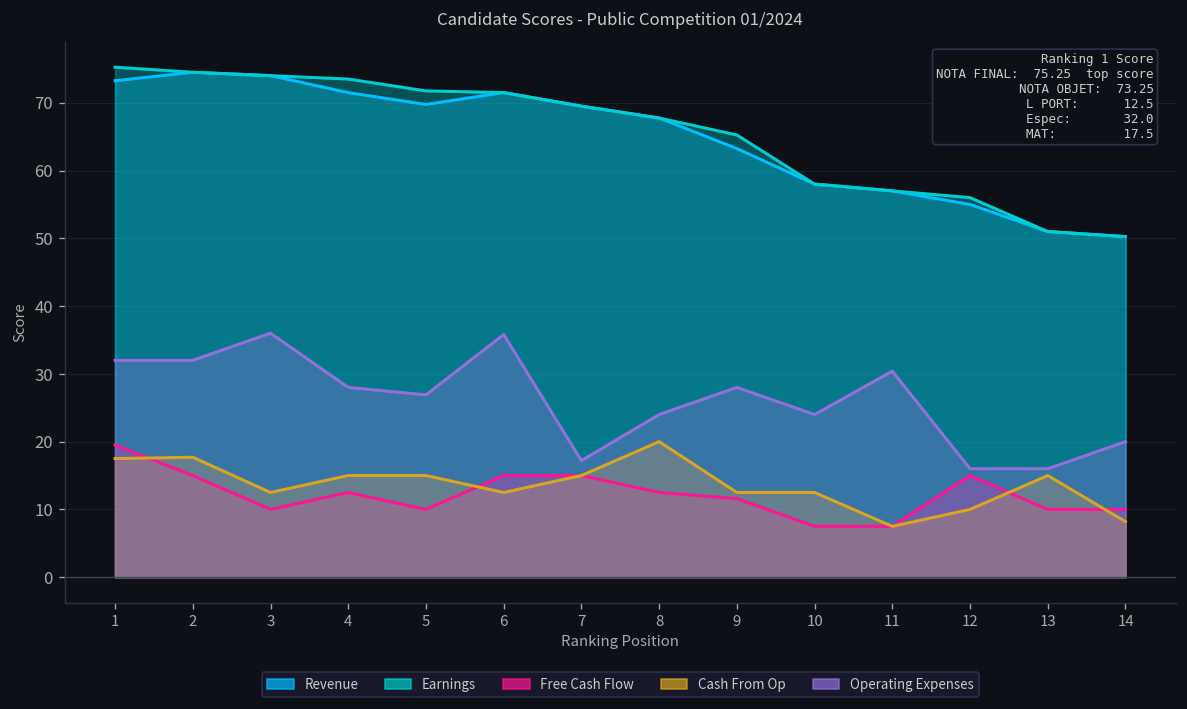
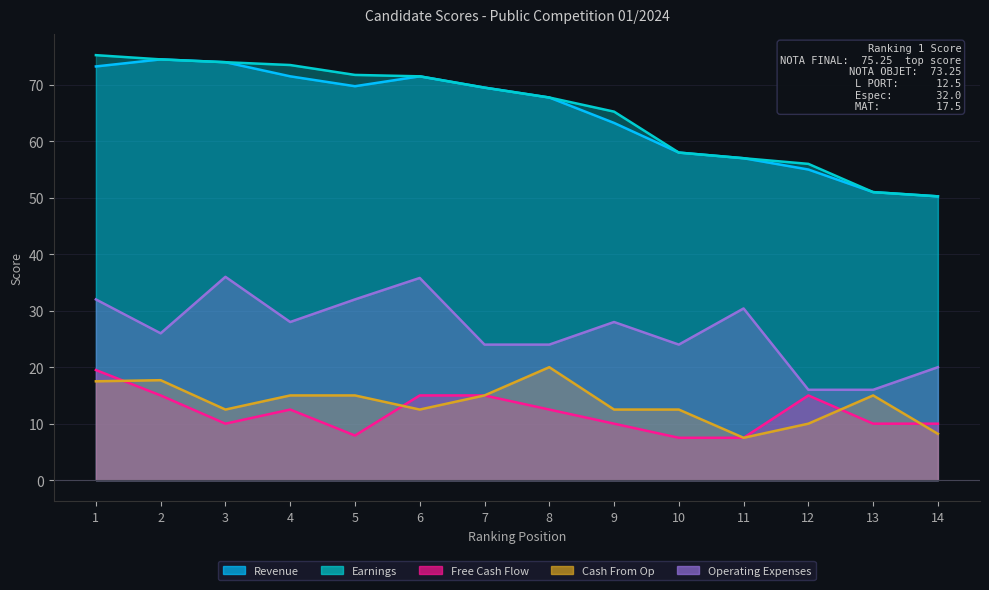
  {
    "Free Cash Flow": {
      "1": 20,
      "2": 15,
      "3": 10,
      "4": 13,
-     "5": 10,
+     "5": 8,
      "6": 15,
      "8": 13,
-     "9": 12,
+     "9": 10,
      "10": 8,
      "12": 15,
      "13": 10,
      "14": 10
    },
    "Cash From Op": {
      "1": 18,
      "2": 18,
      "3": 13,
      "4": 15,
      "5": 15,
      "6": 13,
      "8": 20,
      "9": 13,
      "10": 13,
      "12": 10,
      "13": 15,
      "14": 8
    },
    "Operating Expenses": {
      "1": 32,
-     "2": 32,
+     "2": 26,
      "3": 36,
      "4": 28,
-     "5": 27,
+     "5": 32,
      "6": 36,
-     "7": 17,
+     "7": 24,
      "8": 24,
      "9": 28,
      "10": 24,
      "11": 30,
      "12": 16,
      "13": 16,
      "14": 20
    }
  }
